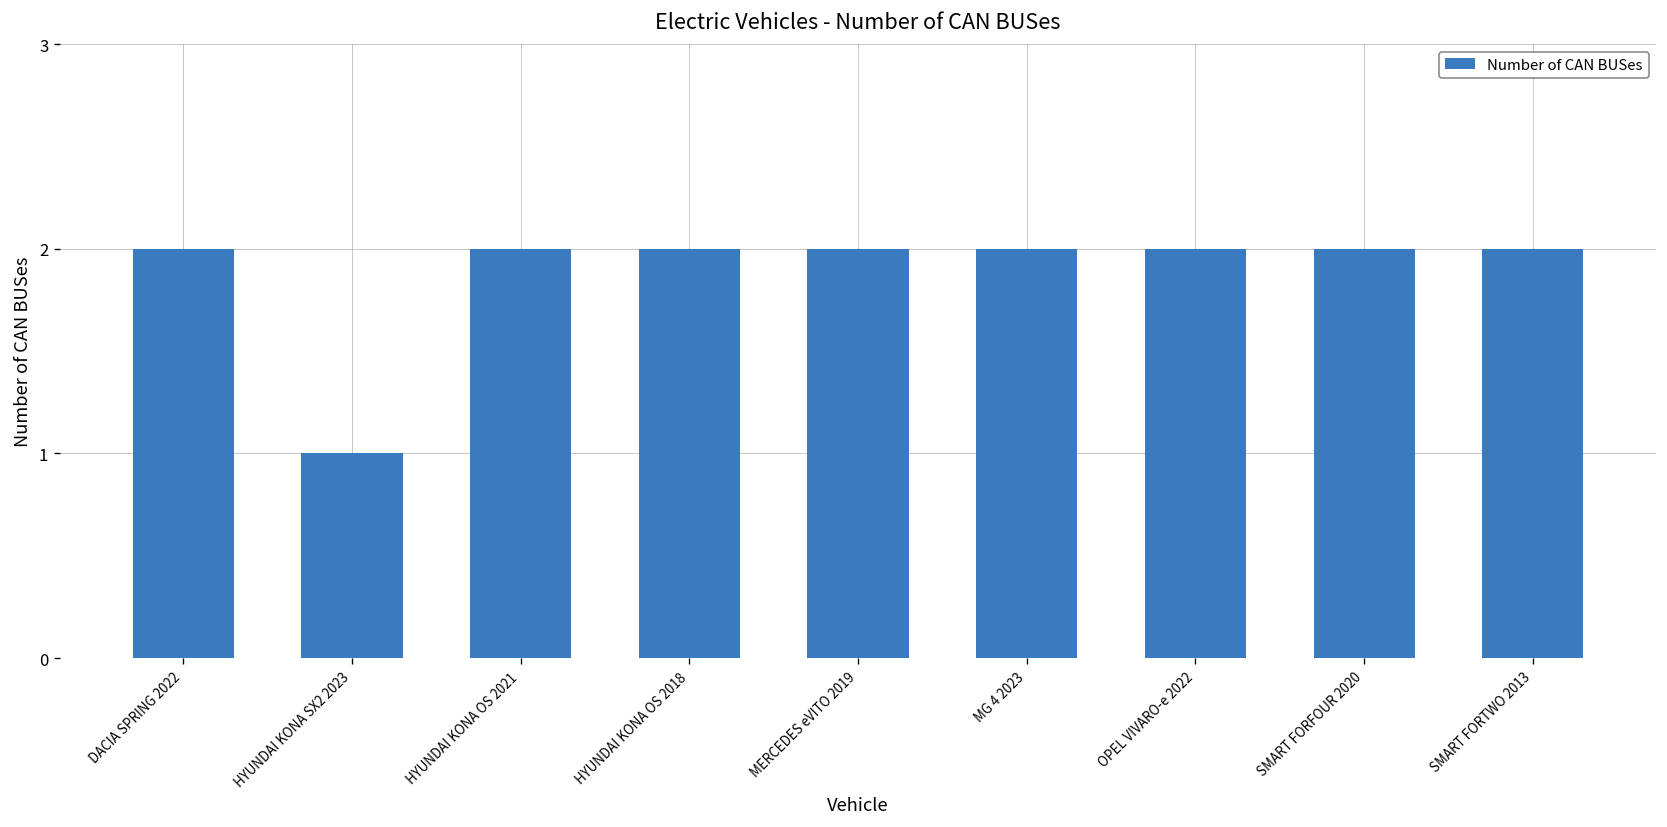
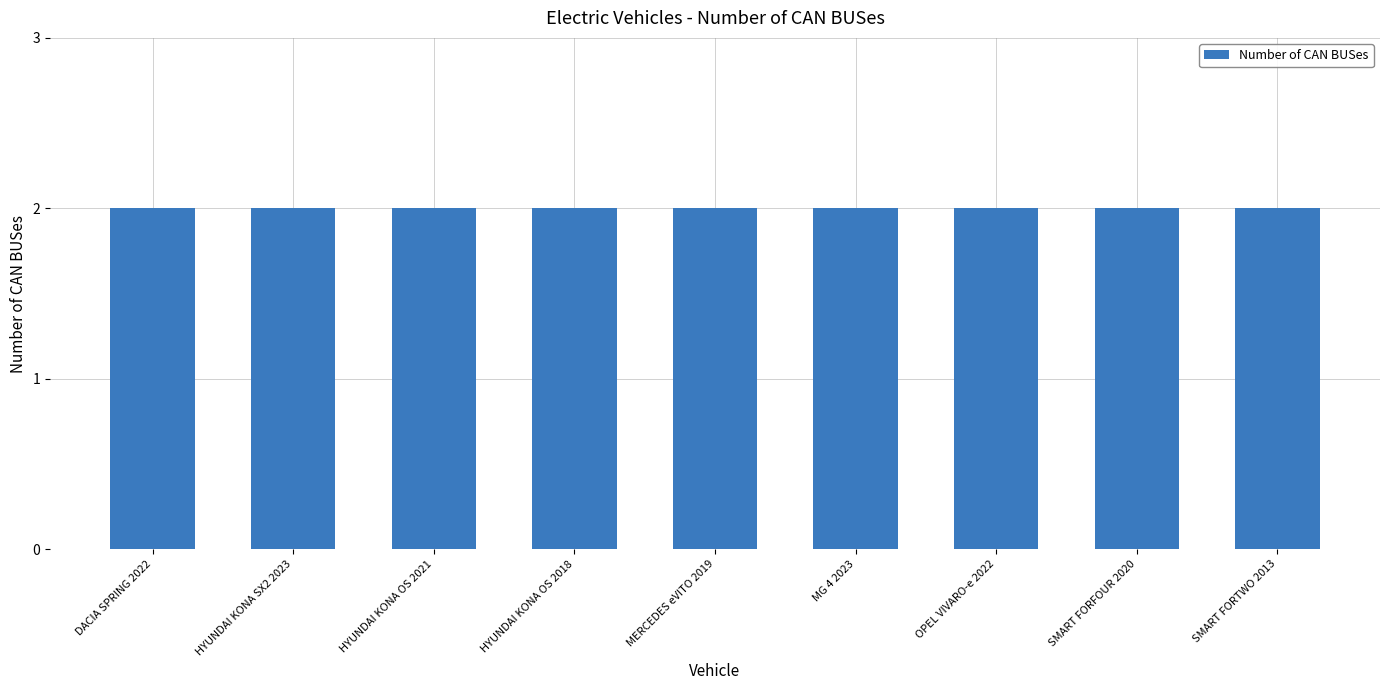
  {
    "DACIA SPRING 2022": 2,
-   "HYUNDAI KONA SX2 2023": 1,
+   "HYUNDAI KONA SX2 2023": 2,
    "HYUNDAI KONA OS 2021": 2,
    "HYUNDAI KONA OS 2018": 2,
    "MERCEDES eVITO 2019": 2,
    "MG 4 2023": 2,
    "OPEL VIVARO-e 2022": 2,
    "SMART FORFOUR 2020": 2,
    "SMART FORTWO 2013": 2
  }
